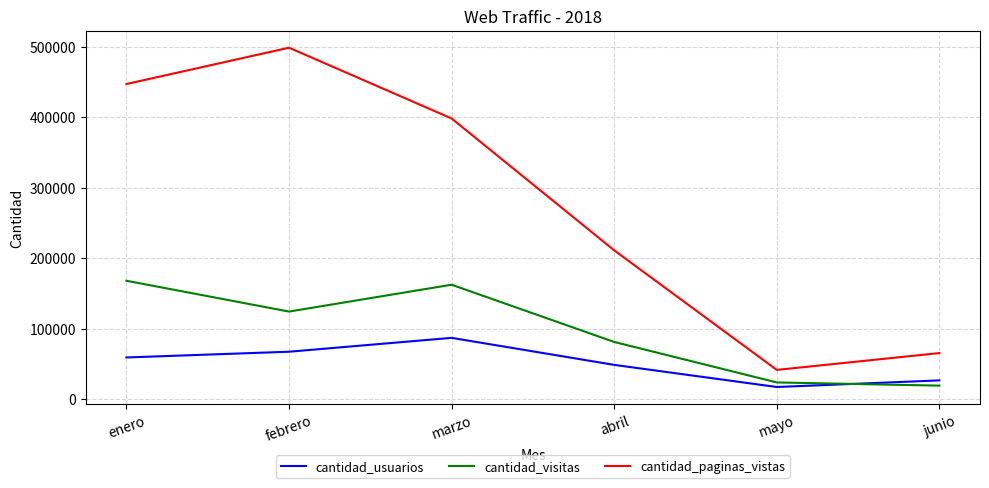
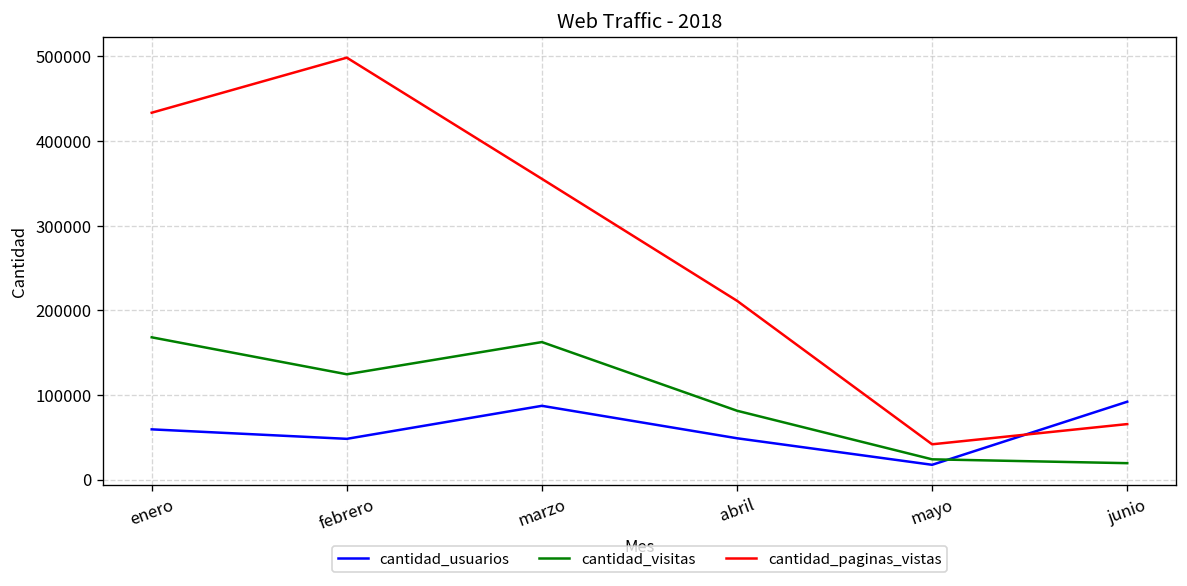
  {
    "cantidad_usuarios": {
      "enero": 60000,
-     "febrero": 70000,
+     "febrero": 50000,
      "marzo": 90000,
      "abril": 50000,
      "mayo": 20000,
-     "junio": 30000
+     "junio": 90000
    },
    "cantidad_visitas": {
      "enero": 170000,
      "febrero": 120000,
      "marzo": 160000,
      "abril": 80000,
      "mayo": 20000,
      "junio": 20000
    },
    "cantidad_paginas_vistas": {
-     "enero": 450000,
+     "enero": 430000,
      "febrero": 500000,
-     "marzo": 400000,
+     "marzo": 360000,
      "abril": 210000,
      "mayo": 40000,
      "junio": 70000
    }
  }
